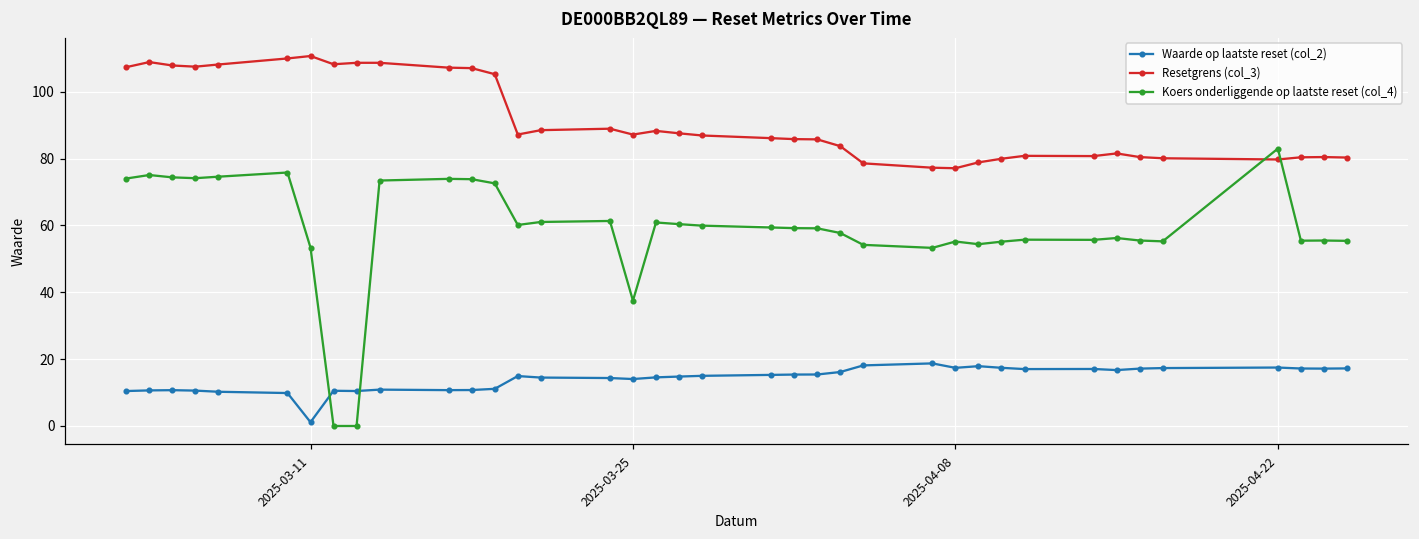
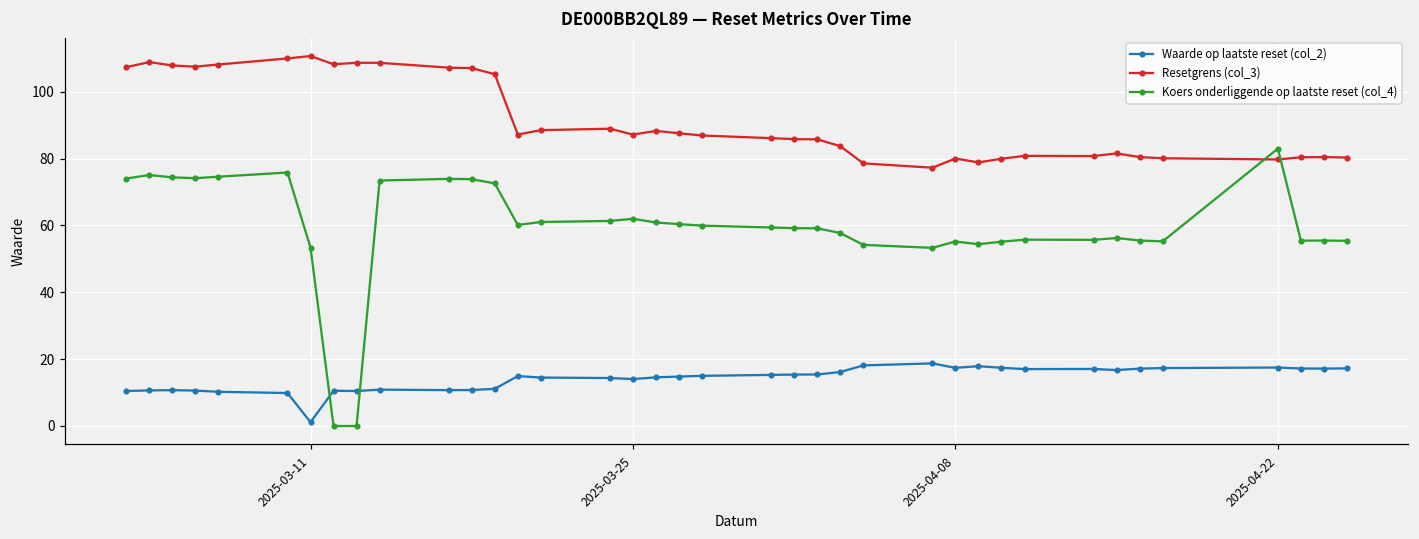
  {
    "Waarde op laatste reset (col_2)": {
      "2025-03-11": 1,
      "2025-03-25": 14,
      "2025-04-08": 17,
      "2025-04-22": 17
    },
    "Resetgrens (col_3)": {
      "2025-03-11": 111,
      "2025-03-25": 87,
-     "2025-04-08": 77,
+     "2025-04-08": 80,
      "2025-04-22": 80
    },
    "Koers onderliggende op laatste reset (col_4)": {
      "2025-03-11": 53,
-     "2025-03-25": 38,
+     "2025-03-25": 62,
      "2025-04-08": 55,
      "2025-04-22": 83
    }
  }
